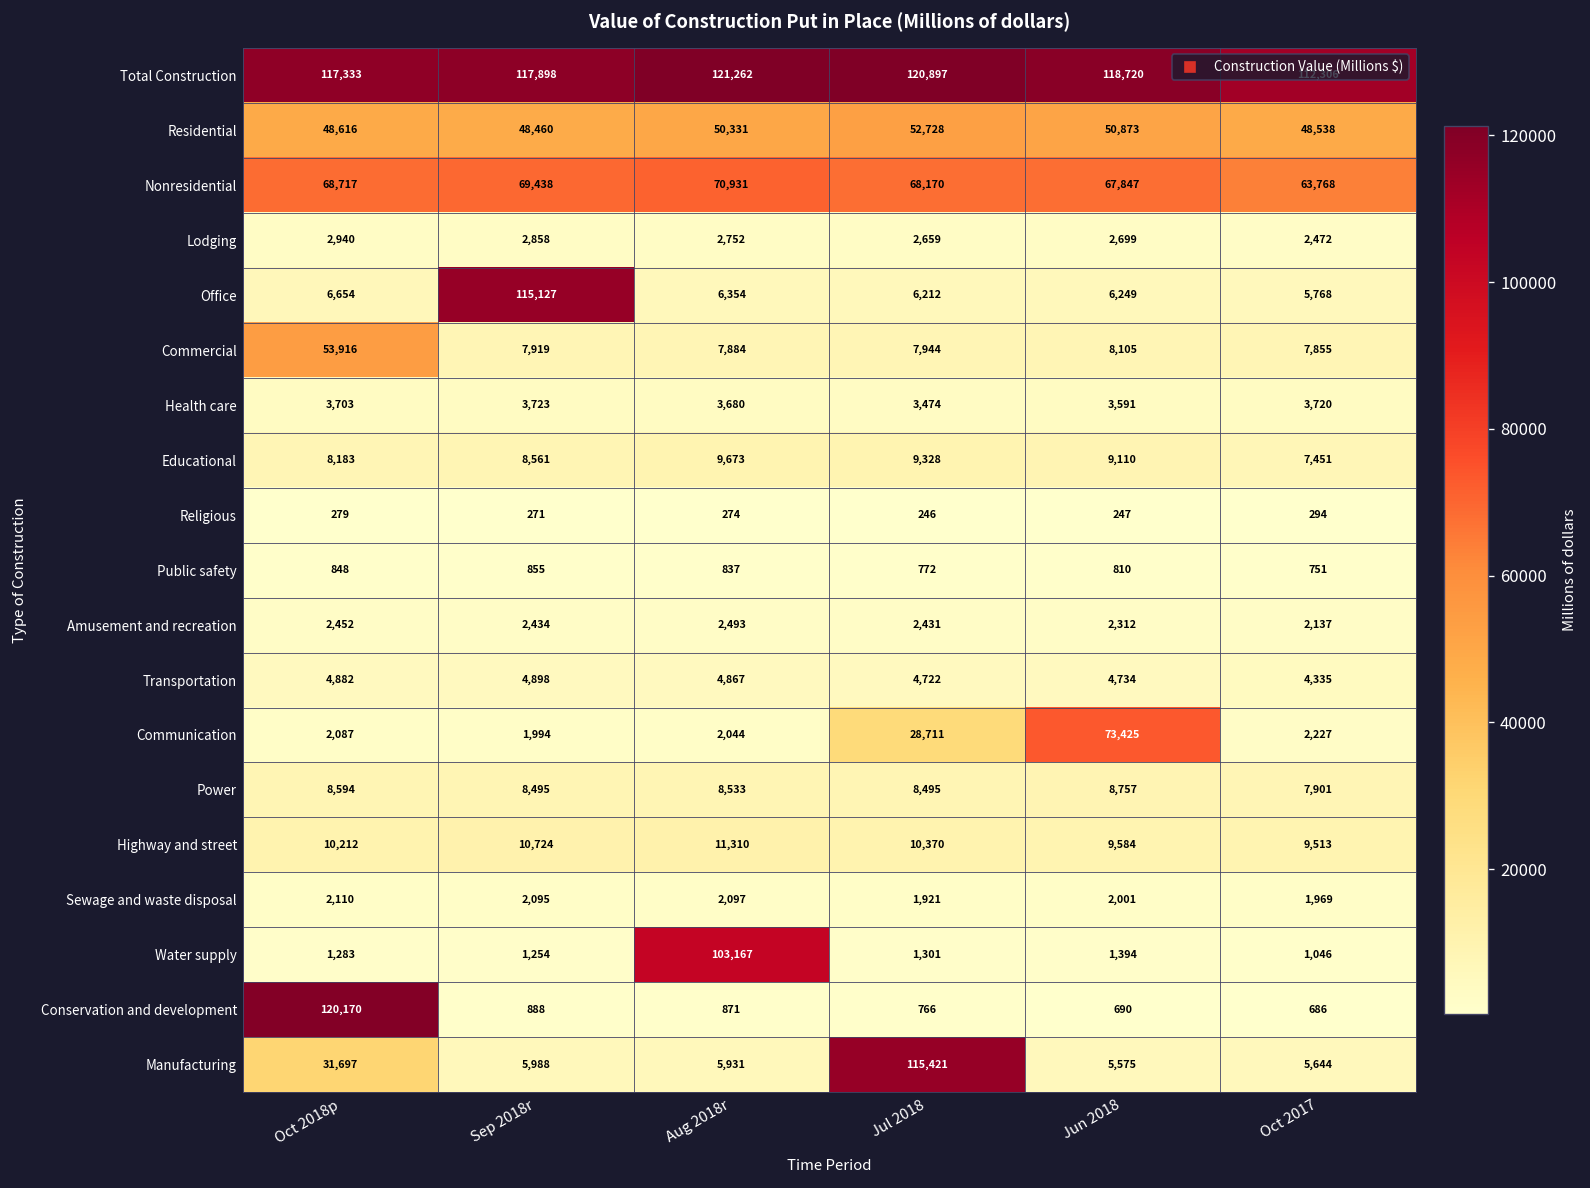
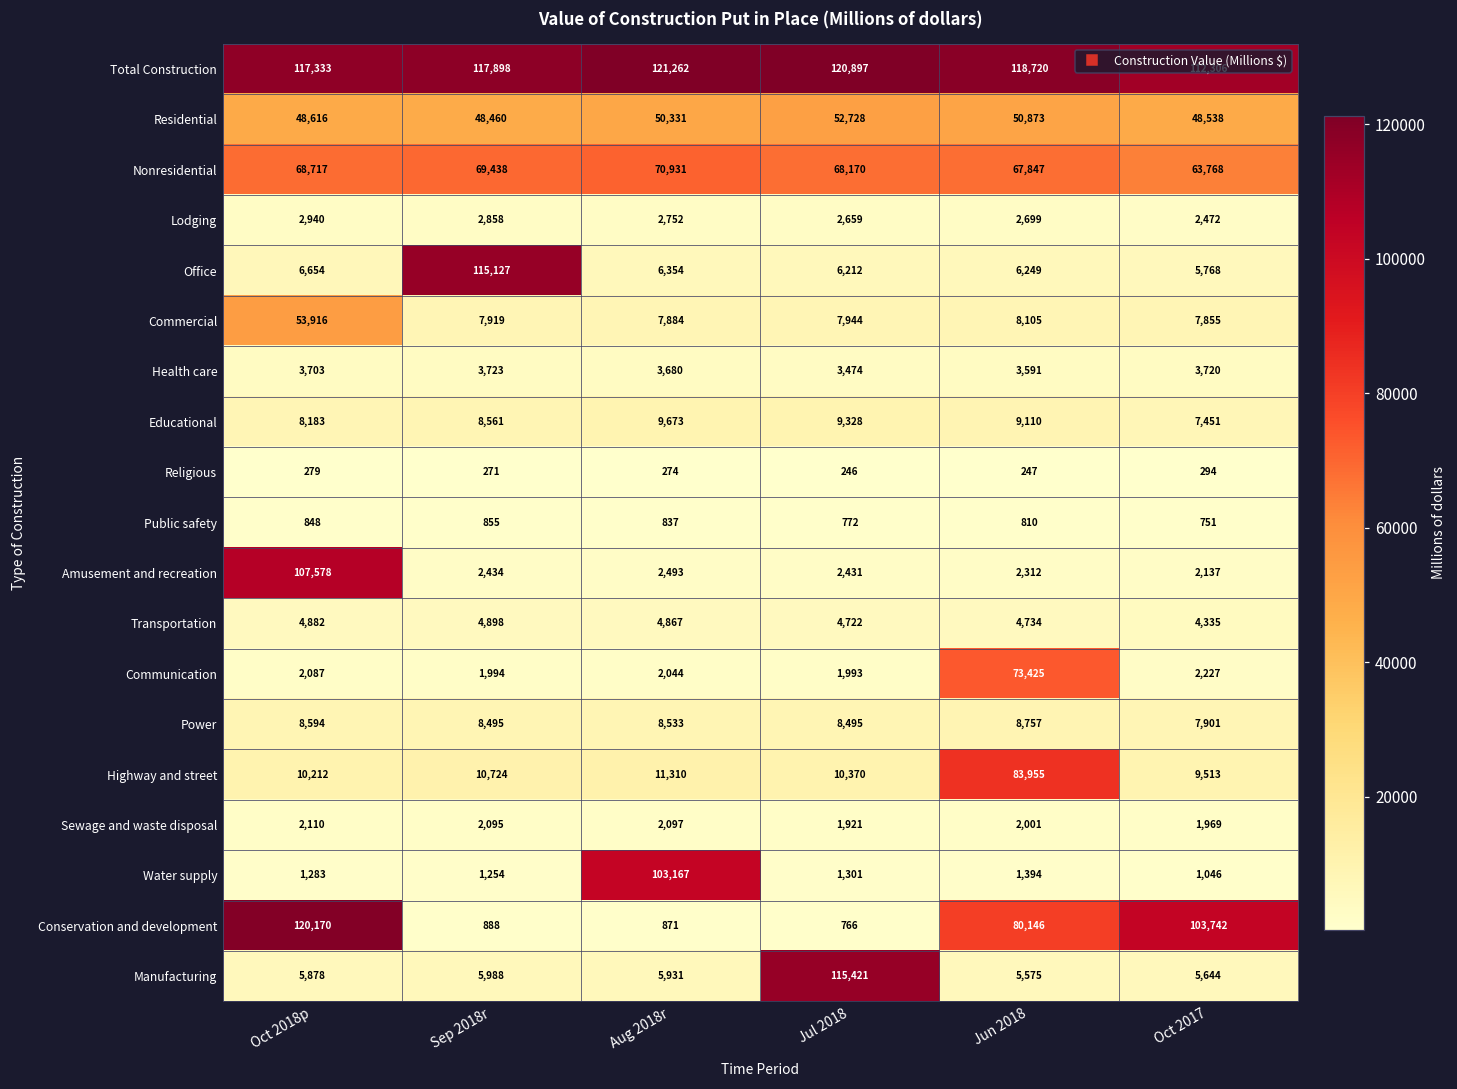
  {
    "Total Construction": {
      "Oct 2018p": "117,333",
      "Sep 2018r": "117,898",
      "Aug 2018r": "121,262",
      "Jul 2018": "120,897",
      "Jun 2018": "118,720"
    },
    "Residential": {
      "Oct 2018p": "48,616",
      "Sep 2018r": "48,460",
      "Aug 2018r": "50,331",
      "Jul 2018": "52,728",
      "Jun 2018": "50,873",
      "Oct 2017": "48,538"
    },
    "Nonresidential": {
      "Oct 2018p": "68,717",
      "Sep 2018r": "69,438",
      "Aug 2018r": "70,931",
      "Jul 2018": "68,170",
      "Jun 2018": "67,847",
      "Oct 2017": "63,768"
    },
    "Lodging": {
      "Oct 2018p": "2,940",
      "Sep 2018r": "2,858",
      "Aug 2018r": "2,752",
      "Jul 2018": "2,659",
      "Jun 2018": "2,699",
      "Oct 2017": "2,472"
    },
    "Office": {
      "Oct 2018p": "6,654",
      "Sep 2018r": "115,127",
      "Aug 2018r": "6,354",
      "Jul 2018": "6,212",
      "Jun 2018": "6,249",
      "Oct 2017": "5,768"
    },
    "Commercial": {
      "Oct 2018p": "53,916",
      "Sep 2018r": "7,919",
      "Aug 2018r": "7,884",
      "Jul 2018": "7,944",
      "Jun 2018": "8,105",
      "Oct 2017": "7,855"
    },
    "Health care": {
      "Oct 2018p": "3,703",
      "Sep 2018r": "3,723",
      "Aug 2018r": "3,680",
      "Jul 2018": "3,474",
      "Jun 2018": "3,591",
      "Oct 2017": "3,720"
    },
    "Educational": {
      "Oct 2018p": "8,183",
      "Sep 2018r": "8,561",
      "Aug 2018r": "9,673",
      "Jul 2018": "9,328",
      "Jun 2018": "9,110",
      "Oct 2017": "7,451"
    },
    "Religious": {
      "Oct 2018p": "279",
      "Sep 2018r": "271",
      "Aug 2018r": "274",
      "Jul 2018": "246",
      "Jun 2018": "247",
      "Oct 2017": "294"
    },
    "Public safety": {
      "Oct 2018p": "848",
      "Sep 2018r": "855",
      "Aug 2018r": "837",
      "Jul 2018": "772",
      "Jun 2018": "810",
      "Oct 2017": "751"
    },
    "Amusement and recreation": {
-     "Oct 2018p": "2,452",
+     "Oct 2018p": "107,578",
      "Sep 2018r": "2,434",
      "Aug 2018r": "2,493",
      "Jul 2018": "2,431",
      "Jun 2018": "2,312",
      "Oct 2017": "2,137"
    },
    "Transportation": {
      "Oct 2018p": "4,882",
      "Sep 2018r": "4,898",
      "Aug 2018r": "4,867",
      "Jul 2018": "4,722",
      "Jun 2018": "4,734",
      "Oct 2017": "4,335"
    },
    "Communication": {
      "Oct 2018p": "2,087",
      "Sep 2018r": "1,994",
      "Aug 2018r": "2,044",
-     "Jul 2018": "28,711",
+     "Jul 2018": "1,993",
      "Jun 2018": "73,425",
      "Oct 2017": "2,227"
    },
    "Power": {
      "Oct 2018p": "8,594",
      "Sep 2018r": "8,495",
      "Aug 2018r": "8,533",
      "Jul 2018": "8,495",
      "Jun 2018": "8,757",
      "Oct 2017": "7,901"
    },
    "Highway and street": {
      "Oct 2018p": "10,212",
      "Sep 2018r": "10,724",
      "Aug 2018r": "11,310",
      "Jul 2018": "10,370",
-     "Jun 2018": "9,584",
+     "Jun 2018": "83,955",
      "Oct 2017": "9,513"
    },
    "Sewage and waste disposal": {
      "Oct 2018p": "2,110",
      "Sep 2018r": "2,095",
      "Aug 2018r": "2,097",
      "Jul 2018": "1,921",
      "Jun 2018": "2,001",
      "Oct 2017": "1,969"
    },
    "Water supply": {
      "Oct 2018p": "1,283",
      "Sep 2018r": "1,254",
      "Aug 2018r": "103,167",
      "Jul 2018": "1,301",
      "Jun 2018": "1,394",
      "Oct 2017": "1,046"
    },
    "Conservation and development": {
      "Oct 2018p": "120,170",
      "Sep 2018r": "888",
      "Aug 2018r": "871",
      "Jul 2018": "766",
-     "Jun 2018": "690",
-     "Oct 2017": "686"
+     "Jun 2018": "80,146",
+     "Oct 2017": "103,742"
    },
    "Manufacturing": {
-     "Oct 2018p": "31,697",
+     "Oct 2018p": "5,878",
      "Sep 2018r": "5,988",
      "Aug 2018r": "5,931",
      "Jul 2018": "115,421",
      "Jun 2018": "5,575",
      "Oct 2017": "5,644"
    }
  }
